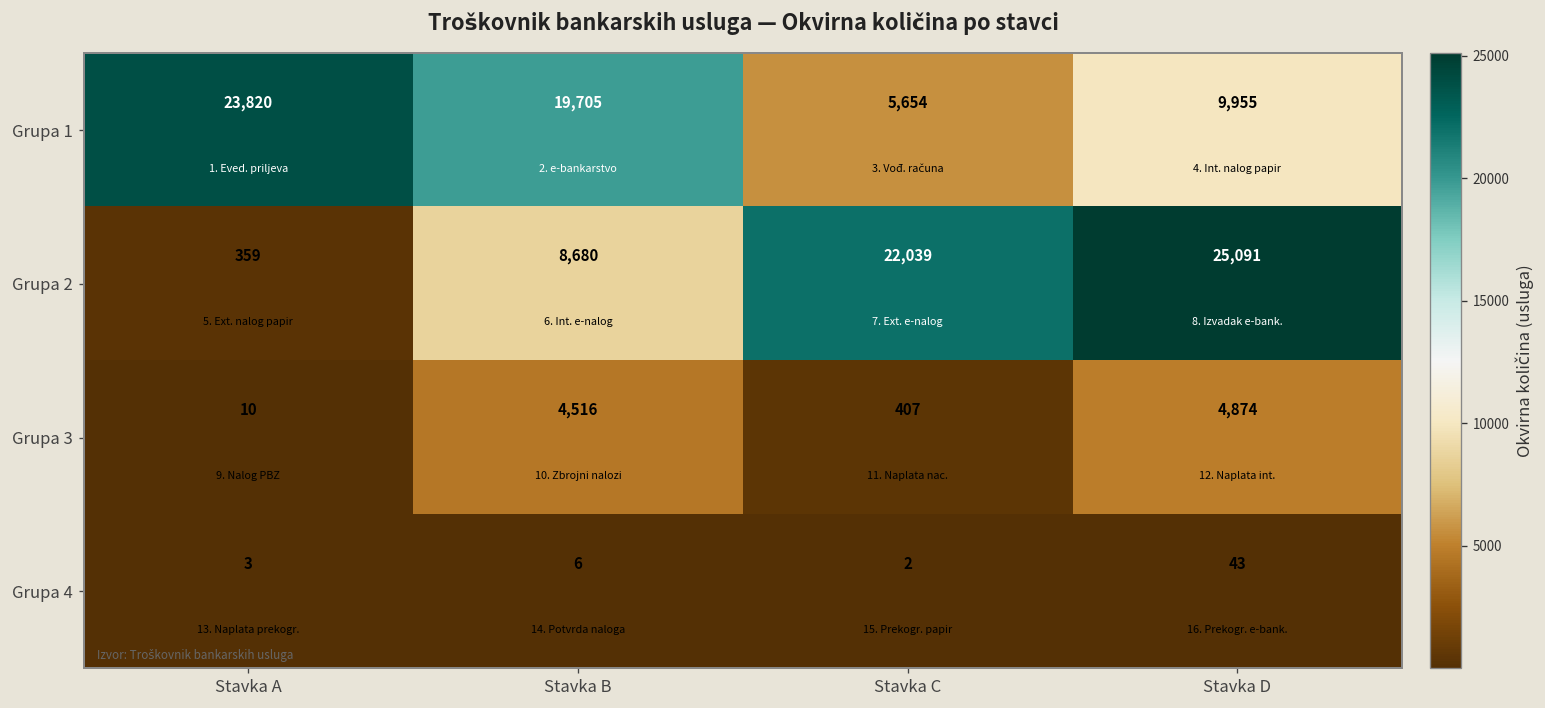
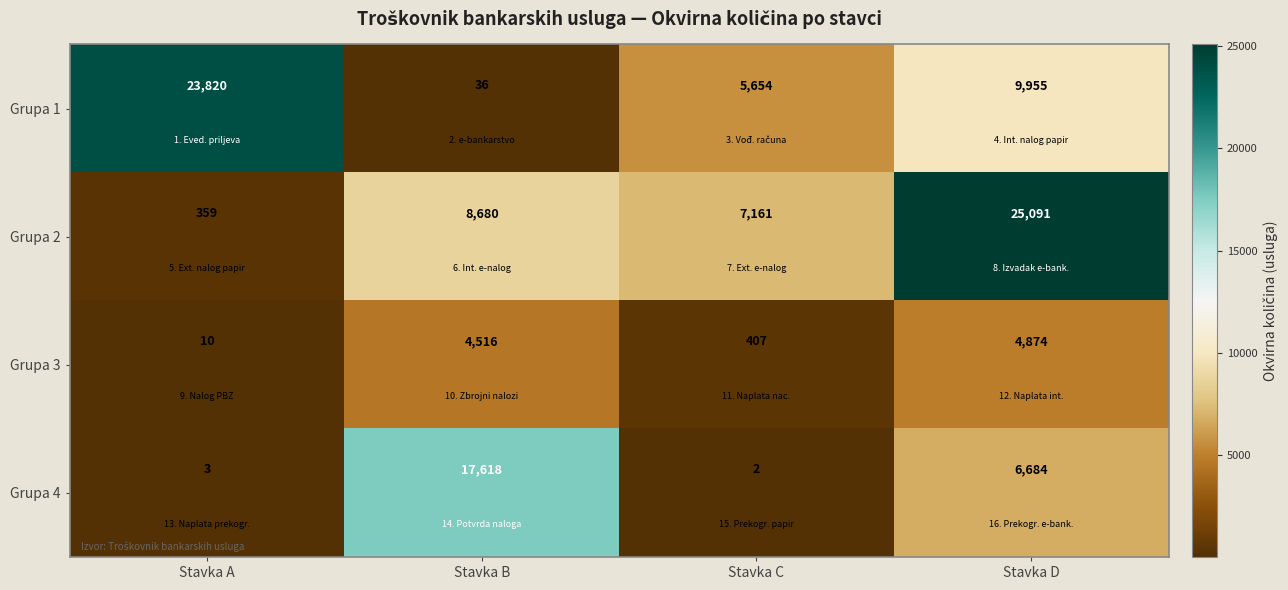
  {
    "Grupa 1": {
-     "Stavka B": "19,705"
+     "Stavka B": "36"
    },
    "Grupa 2": {
-     "Stavka C": "22,039"
+     "Stavka C": "7,161"
    },
    "Grupa 4": {
-     "Stavka B": "6",
-     "Stavka D": "43"
+     "Stavka B": "17,618",
+     "Stavka D": "6,684"
    }
  }
